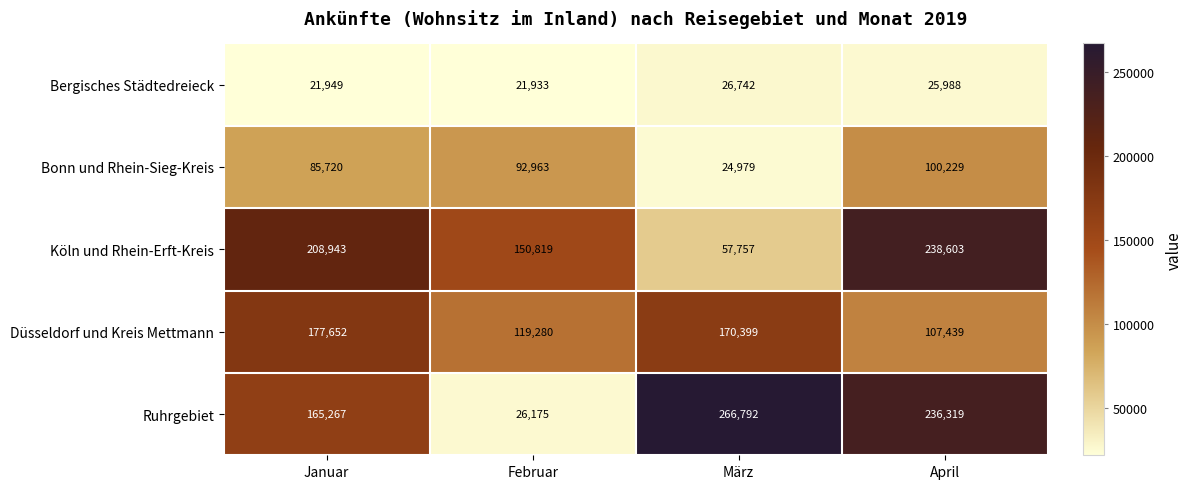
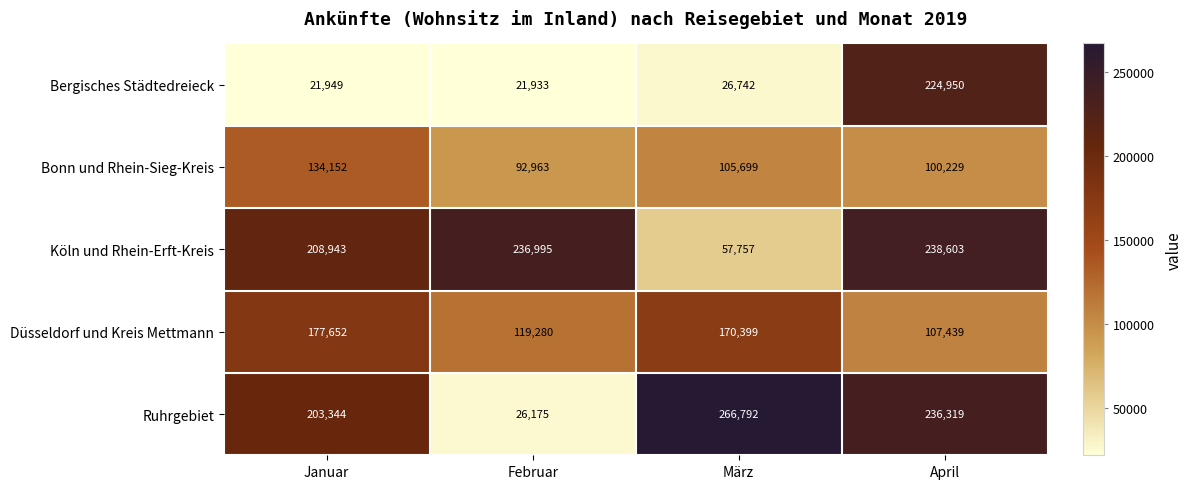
  {
    "Bergisches Städtedreieck": {
      "Januar": "21,949",
      "Februar": "21,933",
      "März": "26,742",
-     "April": "25,988"
+     "April": "224,950"
    },
    "Bonn und Rhein-Sieg-Kreis": {
-     "Januar": "85,720",
+     "Januar": "134,152",
      "Februar": "92,963",
-     "März": "24,979",
+     "März": "105,699",
      "April": "100,229"
    },
    "Köln und Rhein-Erft-Kreis": {
      "Januar": "208,943",
-     "Februar": "150,819",
+     "Februar": "236,995",
      "März": "57,757",
      "April": "238,603"
    },
    "Düsseldorf und Kreis Mettmann": {
      "Januar": "177,652",
      "Februar": "119,280",
      "März": "170,399",
      "April": "107,439"
    },
    "Ruhrgebiet": {
-     "Januar": "165,267",
+     "Januar": "203,344",
      "Februar": "26,175",
      "März": "266,792",
      "April": "236,319"
    }
  }
